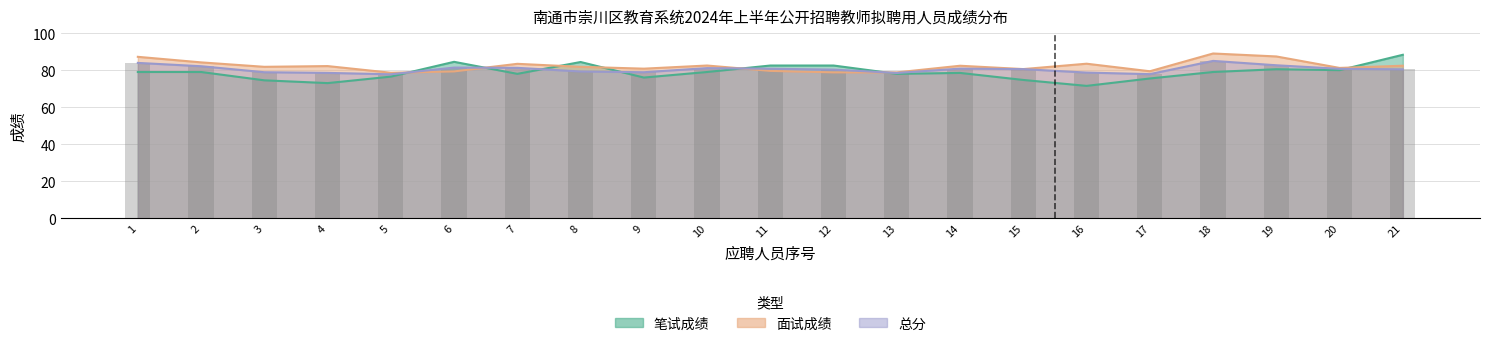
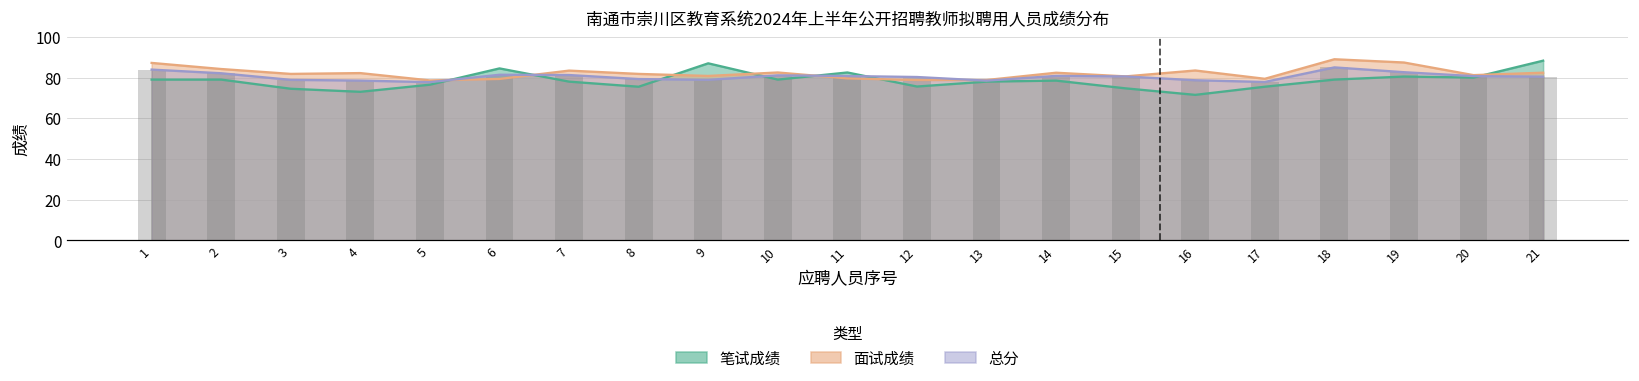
  {
    "笔试成绩": {
      "1": 79,
      "2": 79,
      "3": 75,
      "4": 73,
      "6": 85,
      "7": 78,
-     "8": 84,
-     "9": 76,
+     "8": 76,
+     "9": 87,
      "10": 79,
      "11": 83,
-     "12": 83,
+     "12": 76,
      "14": 79,
      "15": 75,
      "16": 72,
      "17": 76,
      "18": 79,
      "19": 81,
      "21": 88
    }
  }
